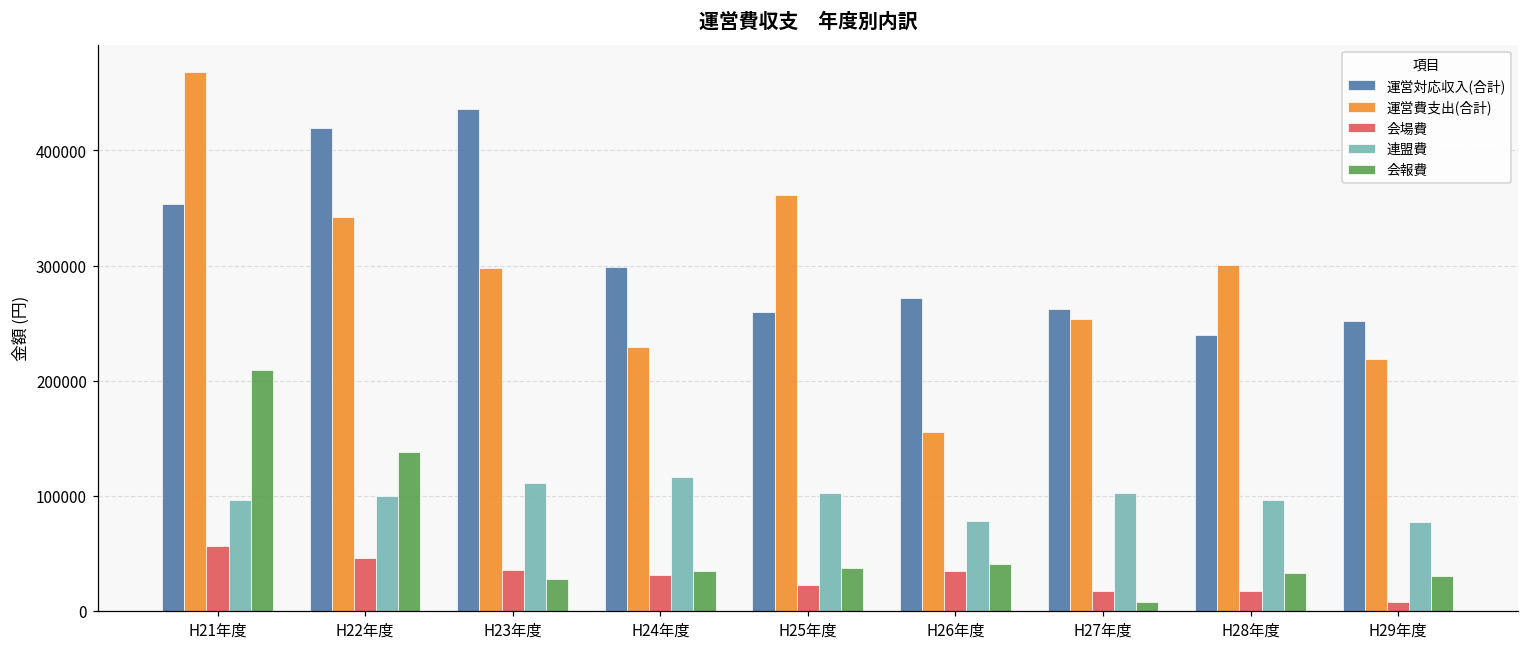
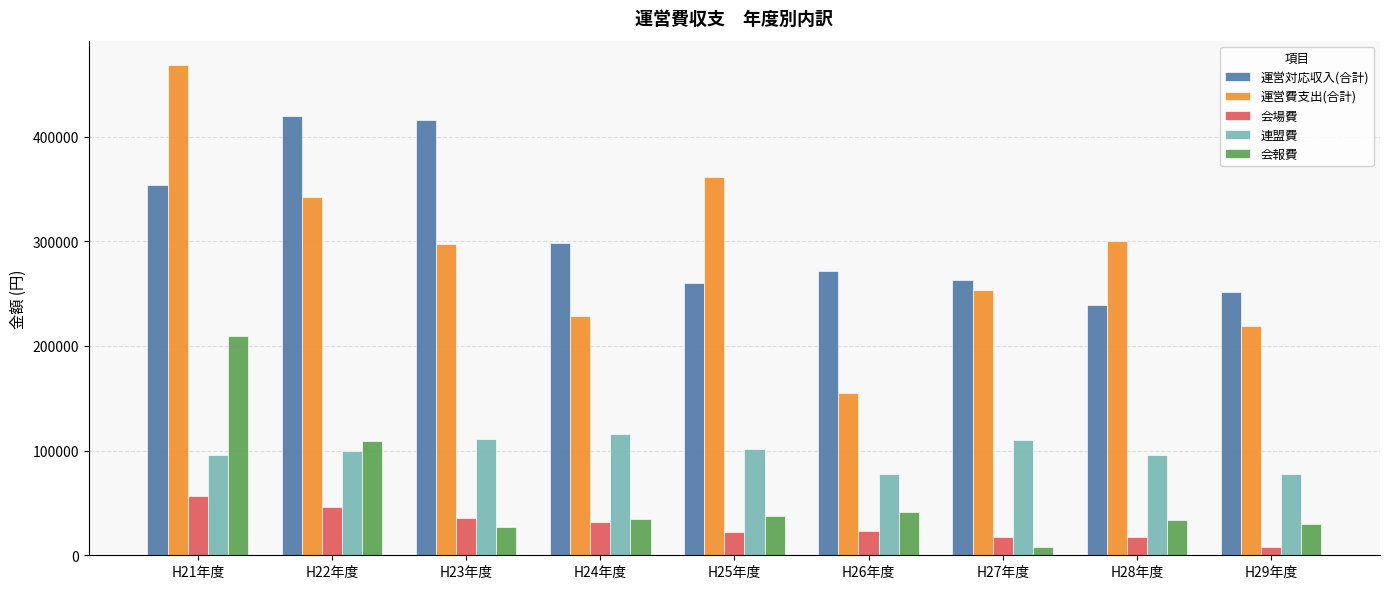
  {
    "運営対応収入(合計)": {
      "H21年度": 354000,
      "H22年度": 420000,
-     "H23年度": 436000,
+     "H23年度": 416000,
      "H24年度": 299000,
      "H25年度": 260000,
      "H26年度": 272000,
      "H27年度": 263000,
      "H28年度": 240000,
      "H29年度": 252000
    },
    "運営費支出(合計)": {
      "H21年度": 468000,
      "H22年度": 342000,
      "H23年度": 298000,
      "H24年度": 229000,
      "H25年度": 361000,
      "H26年度": 155000,
      "H27年度": 253000,
      "H28年度": 300000,
      "H29年度": 219000
    },
    "会場費": {
      "H21年度": 57000,
      "H22年度": 46000,
      "H23年度": 36000,
      "H24年度": 31000,
      "H25年度": 22000,
-     "H26年度": 35000,
+     "H26年度": 23000,
      "H27年度": 18000,
      "H28年度": 18000,
      "H29年度": 7000
    },
    "連盟費": {
      "H21年度": 96000,
      "H22年度": 100000,
      "H23年度": 111000,
      "H24年度": 116000,
      "H25年度": 102000,
      "H26年度": 78000,
-     "H27年度": 102000,
+     "H27年度": 110000,
      "H28年度": 96000,
      "H29年度": 77000
    },
    "会報費": {
      "H21年度": 209000,
-     "H22年度": 138000,
+     "H22年度": 109000,
      "H23年度": 27000,
      "H24年度": 35000,
      "H25年度": 38000,
      "H26年度": 41000,
      "H27年度": 8000,
      "H28年度": 33000,
      "H29年度": 30000
    }
  }
